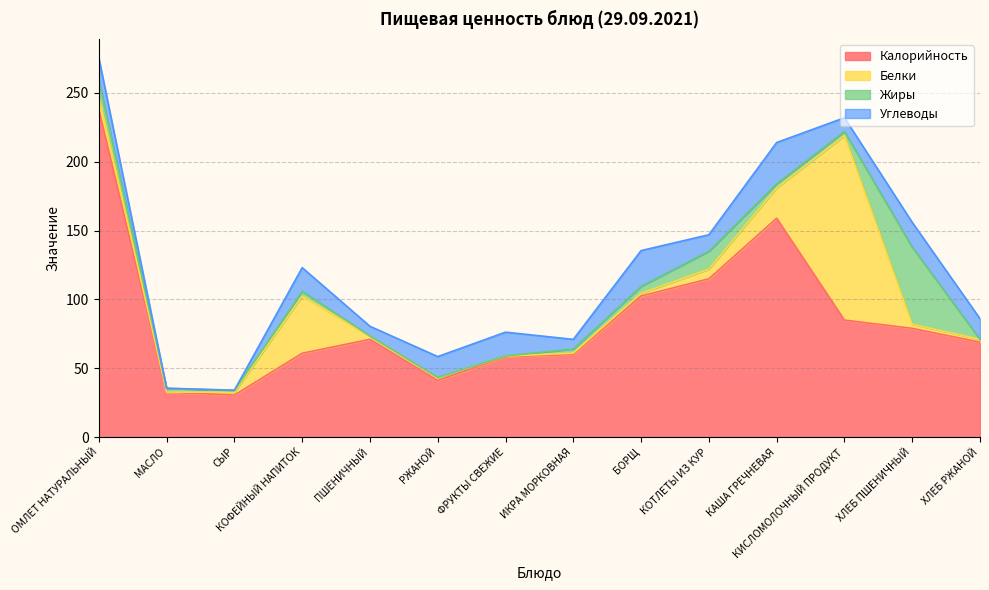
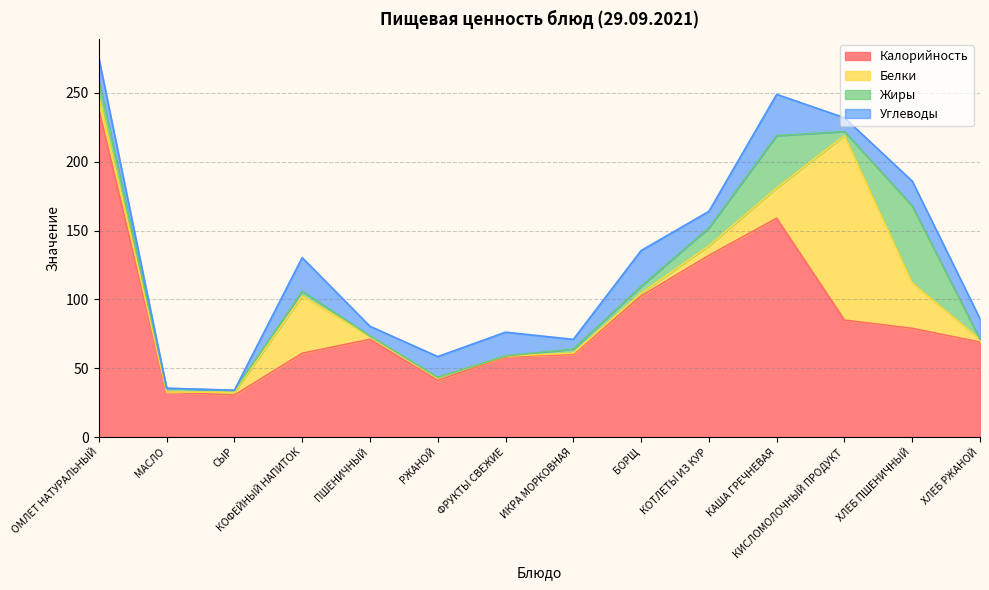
  {
    "Калорийность": {
      "ОМЛЕТ НАТУРАЛЬНЫЙ": 238,
      "СЫР": 31,
      "КОФЕЙНЫЙ НАПИТОК": 61,
      "ПШЕНИЧНЫЙ": 71,
      "РЖАНОЙ": 41,
      "БОРЩ": 103,
-     "КОТЛЕТЫ ИЗ КУР": 115,
+     "КОТЛЕТЫ ИЗ КУР": 132,
      "КАША ГРЕЧНЕВАЯ": 159,
      "КИСЛОМОЛОЧНЫЙ ПРОДУКТ": 85,
      "ХЛЕБ ПШЕНИЧНЫЙ": 79,
      "ХЛЕБ РЖАНОЙ": 69
    },
    "Белки": {
      "ОМЛЕТ НАТУРАЛЬНЫЙ": 10,
      "КОФЕЙНЫЙ НАПИТОК": 42,
      "БОРЩ": 2,
      "КОТЛЕТЫ ИЗ КУР": 7,
      "КАША ГРЕЧНЕВАЯ": 22,
      "КИСЛОМОЛОЧНЫЙ ПРОДУКТ": 134,
-     "ХЛЕБ ПШЕНИЧНЫЙ": 3
+     "ХЛЕБ ПШЕНИЧНЫЙ": 33
    },
    "Жиры": {
      "ОМЛЕТ НАТУРАЛЬНЫЙ": 11,
      "КОФЕЙНЫЙ НАПИТОК": 3,
      "ИКРА МОРКОВНАЯ": 3,
      "БОРЩ": 5,
      "КОТЛЕТЫ ИЗ КУР": 13,
-     "КАША ГРЕЧНЕВАЯ": 3,
+     "КАША ГРЕЧНЕВАЯ": 38,
      "КИСЛОМОЛОЧНЫЙ ПРОДУКТ": 3,
      "ХЛЕБ ПШЕНИЧНЫЙ": 56
    },
    "Углеводы": {
      "ОМЛЕТ НАТУРАЛЬНЫЙ": 17,
-     "КОФЕЙНЫЙ НАПИТОК": 17,
+     "КОФЕЙНЫЙ НАПИТОК": 25,
      "ПШЕНИЧНЫЙ": 7,
      "РЖАНОЙ": 15,
      "ФРУКТЫ СВЕЖИЕ": 17,
      "ИКРА МОРКОВНАЯ": 7,
      "БОРЩ": 26,
      "КОТЛЕТЫ ИЗ КУР": 12,
      "КАША ГРЕЧНЕВАЯ": 30,
      "ХЛЕБ ПШЕНИЧНЫЙ": 18,
      "ХЛЕБ РЖАНОЙ": 15
    }
  }
